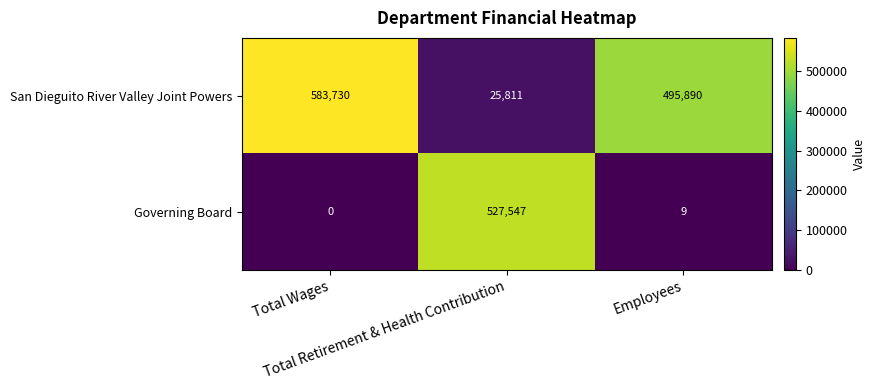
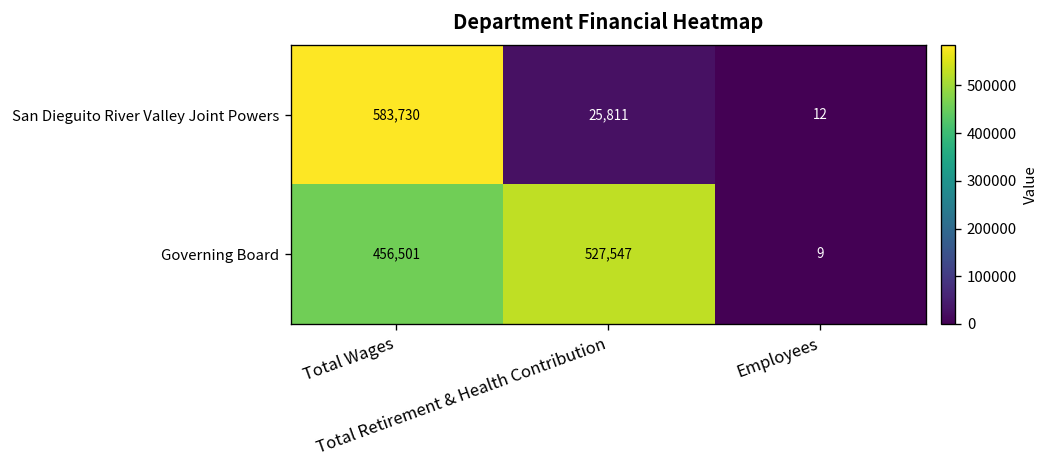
  {
    "San Dieguito River Valley Joint Powers": {
      "Total Wages": "583,730",
      "Total Retirement & Health Contribution": "25,811",
-     "Employees": "495,890"
+     "Employees": "12"
    },
    "Governing Board": {
-     "Total Wages": "0",
+     "Total Wages": "456,501",
      "Total Retirement & Health Contribution": "527,547",
      "Employees": "9"
    }
  }
